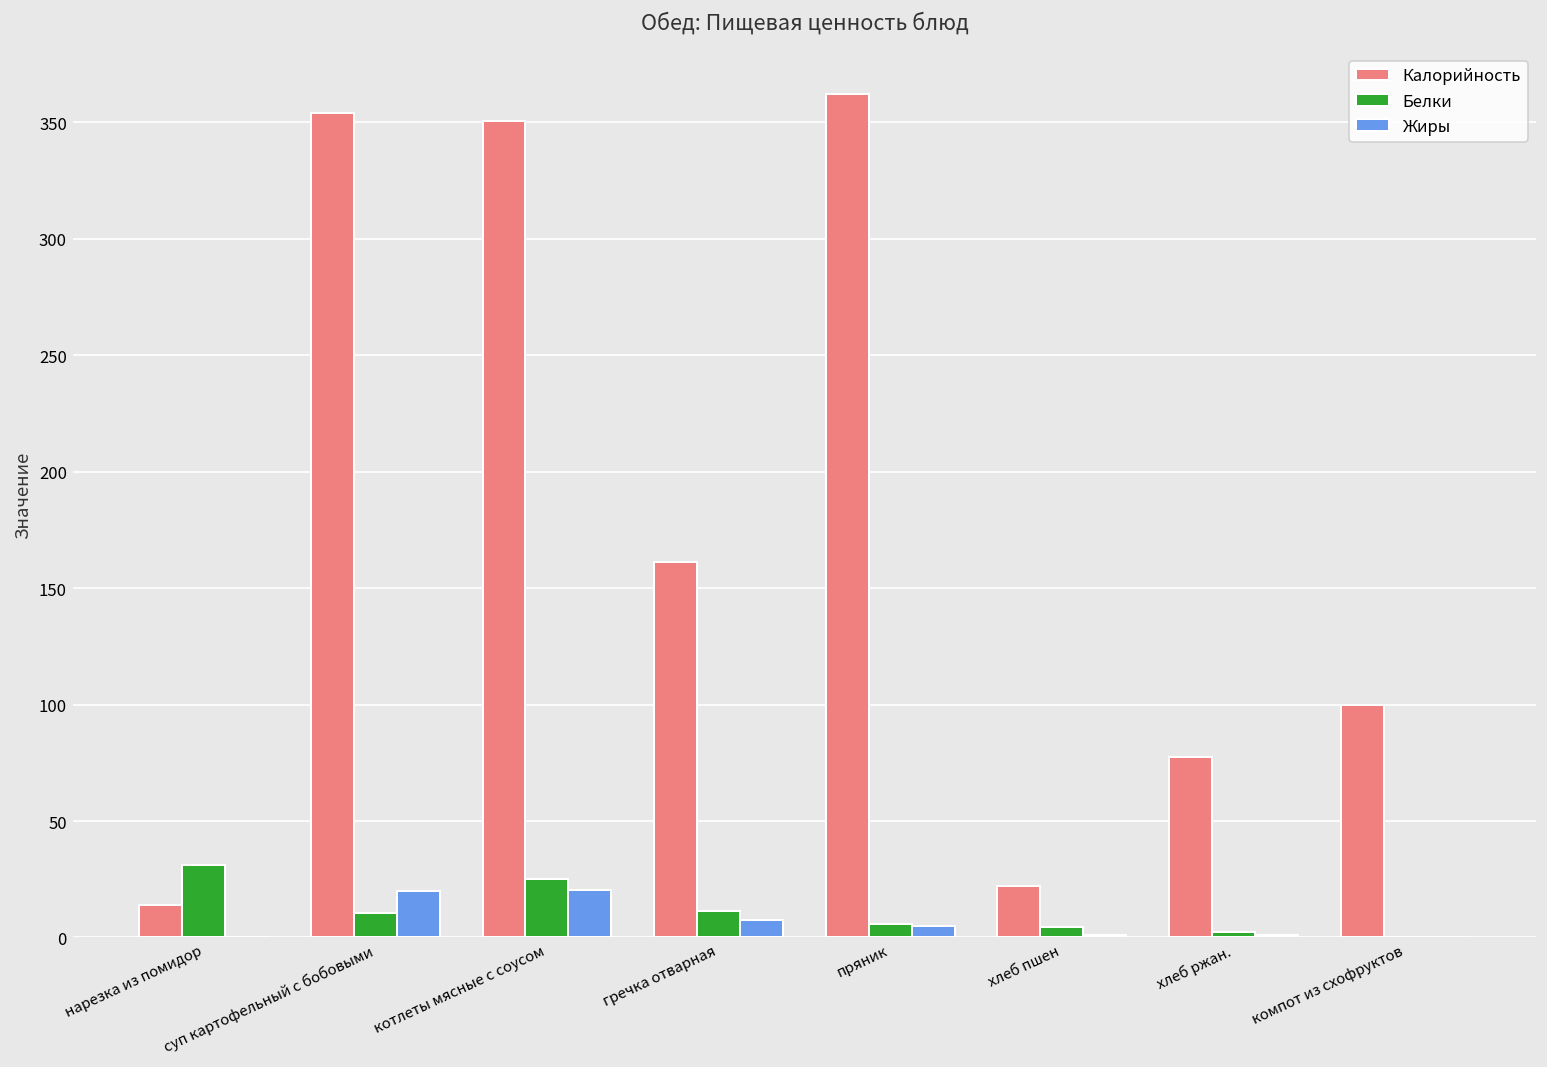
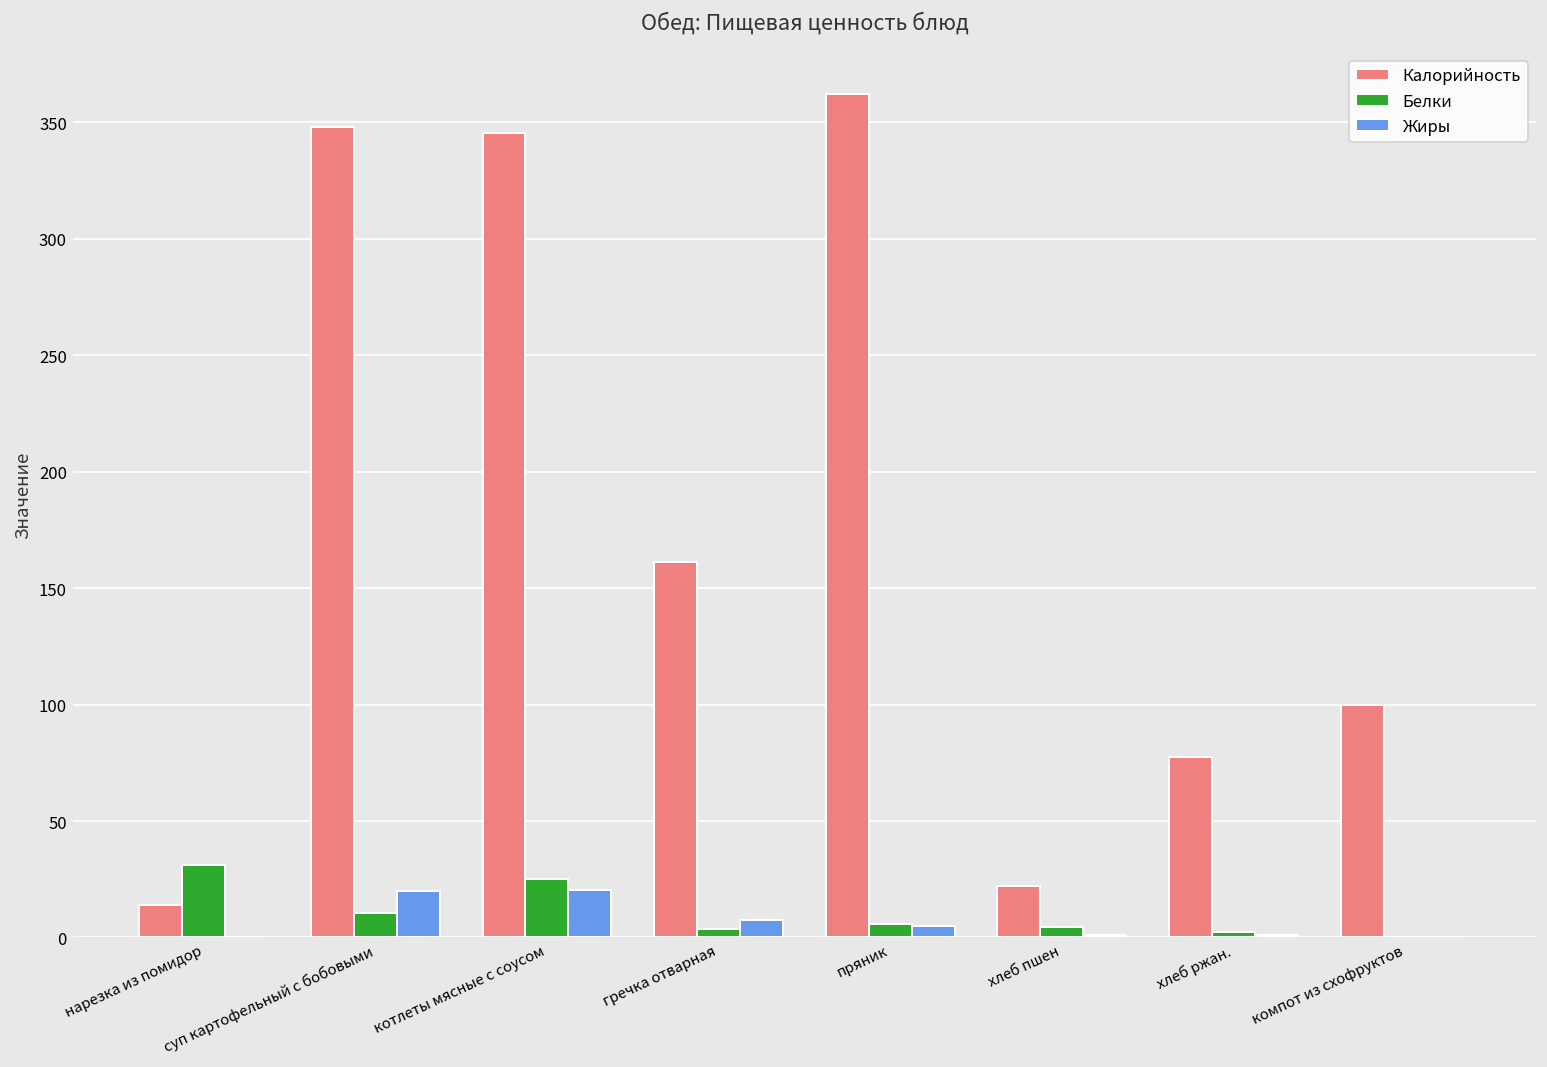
  {
    "Калорийность": {
      "нарезка из помидор": 14,
-     "суп картофельный с бобовыми": 354,
-     "котлеты мясные с соусом": 351,
+     "суп картофельный с бобовыми": 348,
+     "котлеты мясные с соусом": 345,
      "гречка отварная": 161,
      "пряник": 362,
      "хлеб пшен": 22,
      "хлеб ржан.": 77,
      "компот из схофруктов": 100
    },
    "Белки": {
      "нарезка из помидор": 31,
      "суп картофельный с бобовыми": 11,
      "котлеты мясные с соусом": 25,
-     "гречка отварная": 11,
+     "гречка отварная": 4,
      "пряник": 6,
      "хлеб пшен": 5,
      "хлеб ржан.": 3,
      "компот из схофруктов": 0
    },
    "Жиры": {
      "нарезка из помидор": 0,
      "суп картофельный с бобовыми": 20,
      "котлеты мясные с соусом": 20,
      "гречка отварная": 7,
      "пряник": 5,
      "компот из схофруктов": 0
    }
  }
